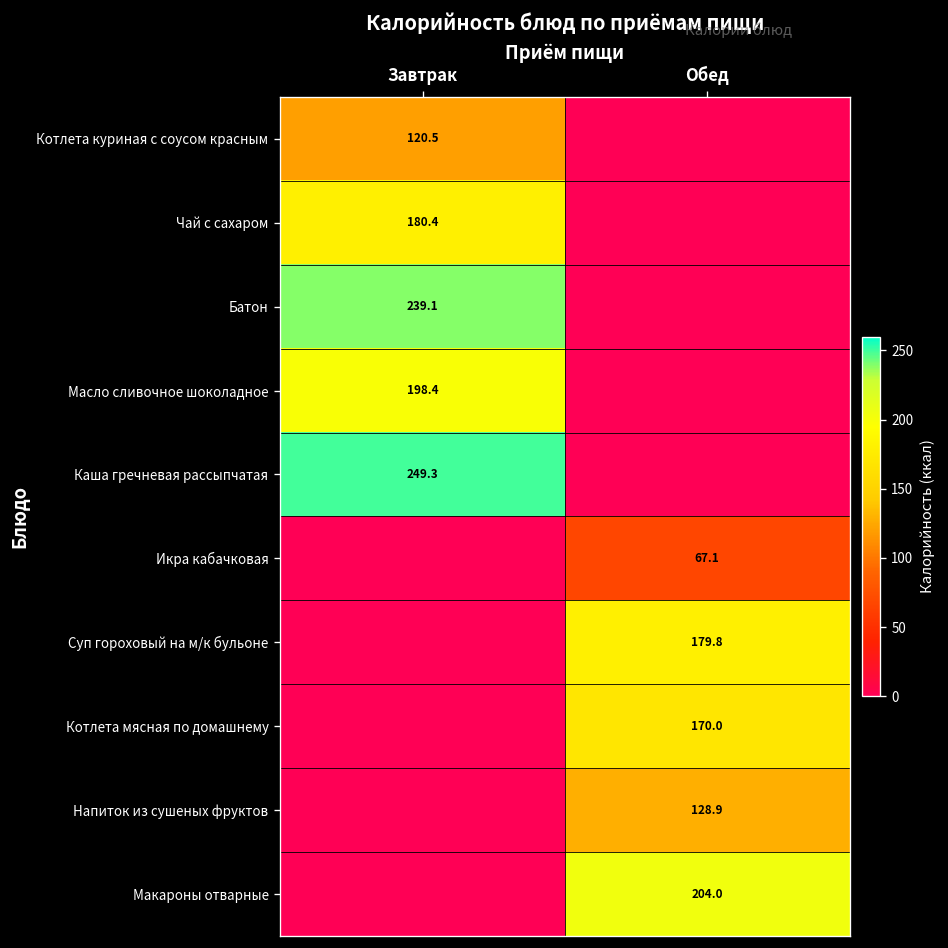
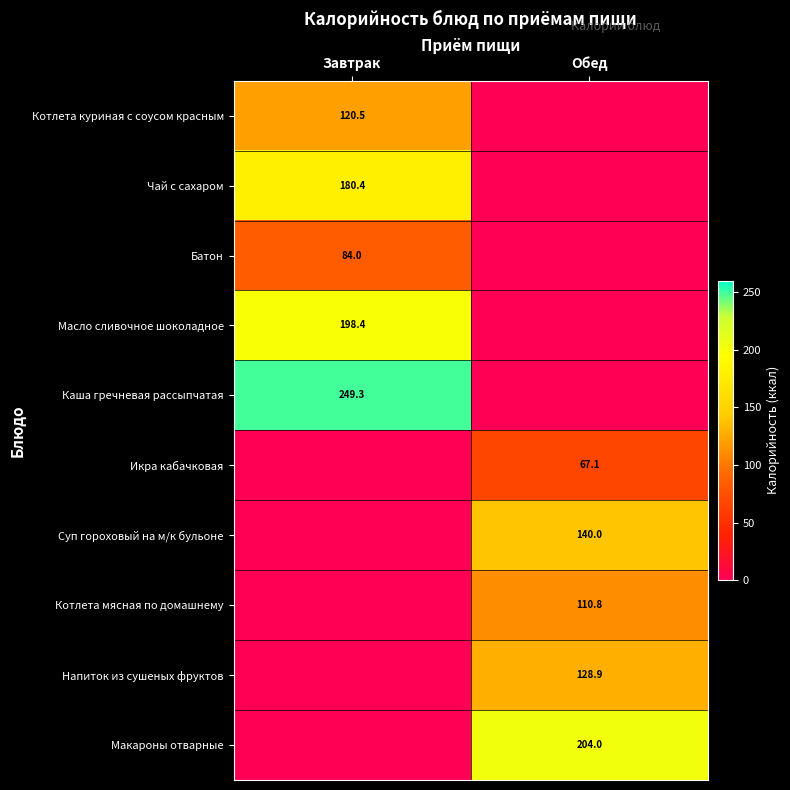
  {
    "Котлета куриная с соусом красным": {
      "Завтрак": 120.5
    },
    "Чай с сахаром": {
      "Завтрак": 180.4
    },
    "Батон": {
-     "Завтрак": 239.1
+     "Завтрак": 84.0
    },
    "Масло сливочное шоколадное": {
      "Завтрак": 198.4
    },
    "Каша гречневая рассыпчатая": {
      "Завтрак": 249.3
    },
    "Икра кабачковая": {
      "Обед": 67.1
    },
    "Суп гороховый на м/к бульоне": {
-     "Обед": 179.8
+     "Обед": 140.0
    },
    "Котлета мясная по домашнему": {
-     "Обед": 170.0
+     "Обед": 110.8
    },
    "Напиток из сушеных фруктов": {
      "Обед": 128.9
    },
    "Макароны отварные": {
      "Обед": 204.0
    }
  }
